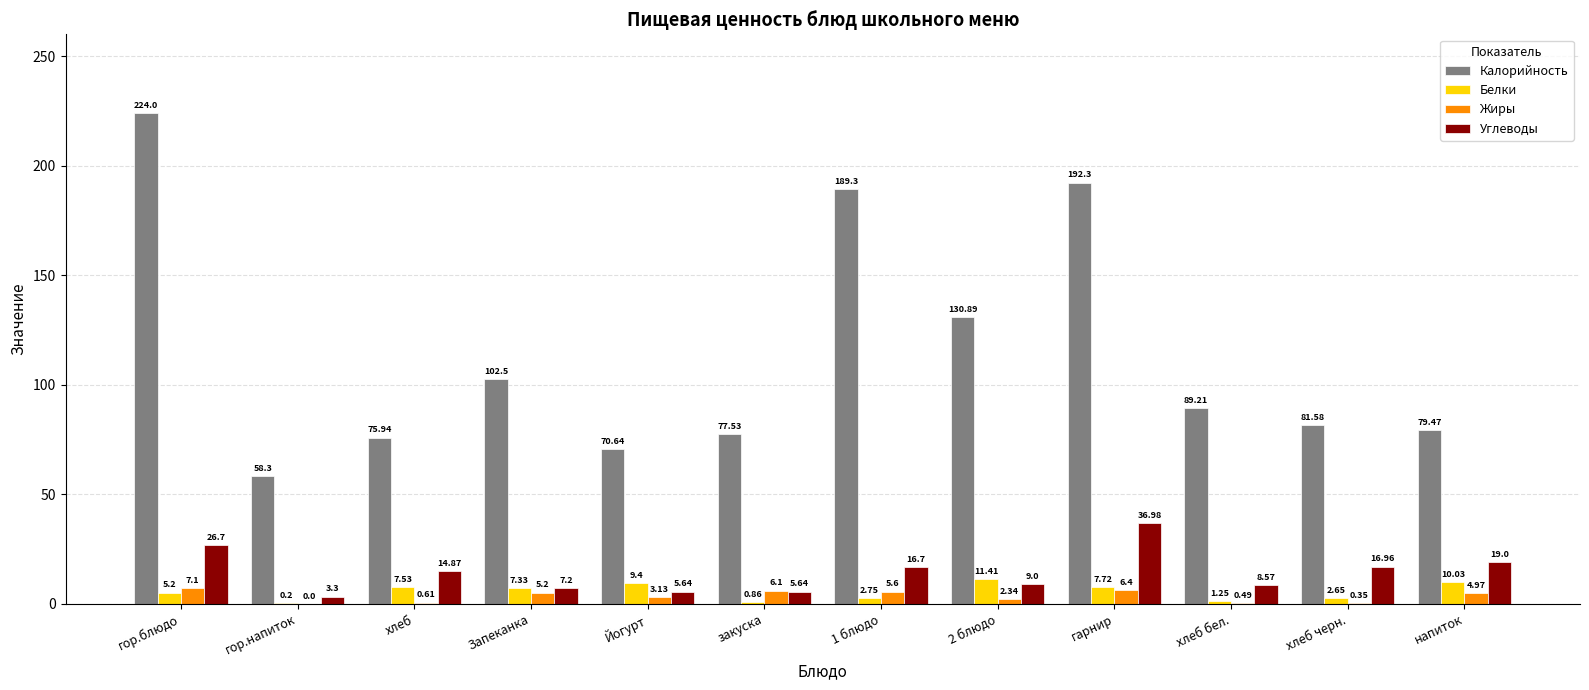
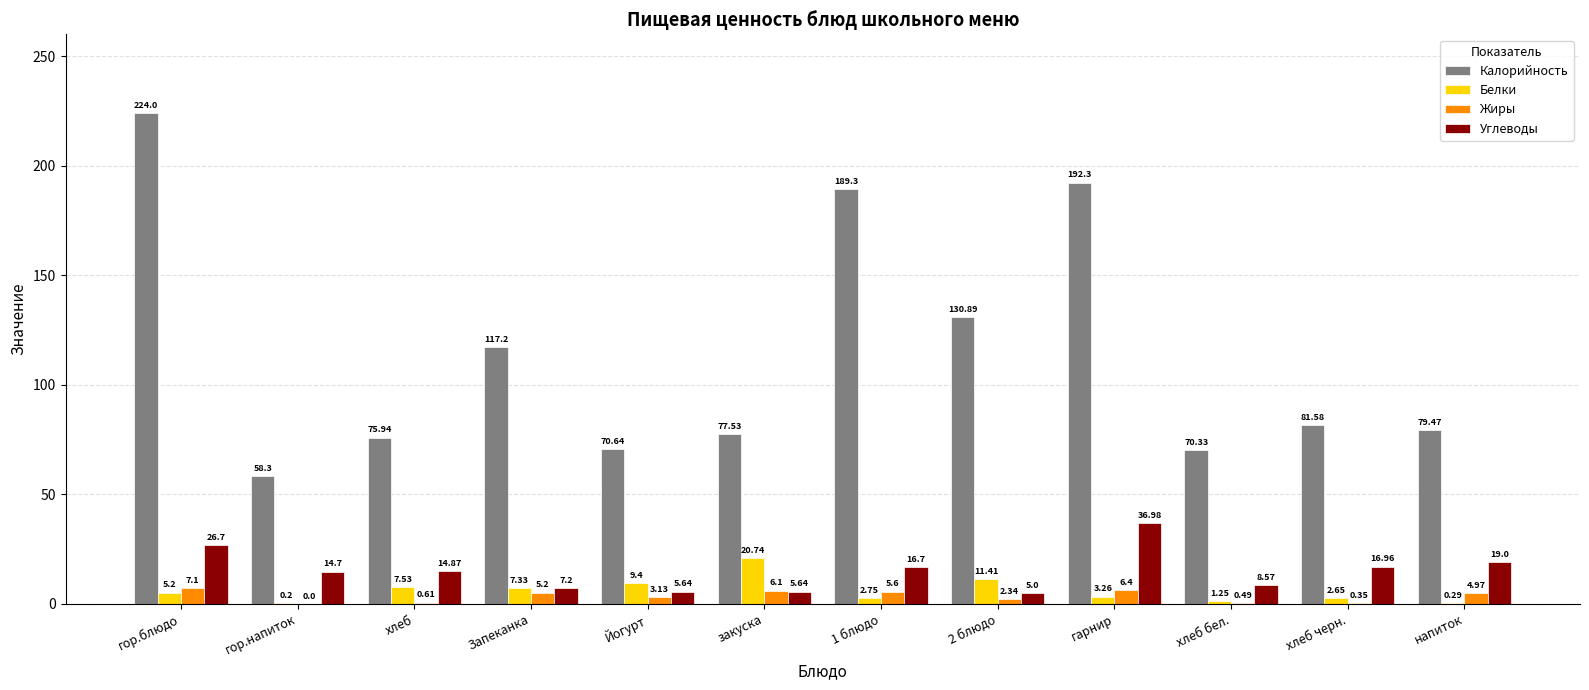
  {
    "Калорийность": {
      "гор.блюдо": 224.0,
      "гор.напиток": 58.3,
      "хлеб": 75.94,
-     "Запеканка": 102.5,
+     "Запеканка": 117.2,
      "Йогурт": 70.64,
      "закуска": 77.53,
      "1 блюдо": 189.3,
      "2 блюдо": 130.89,
      "гарнир": 192.3,
-     "хлеб бел.": 89.21,
+     "хлеб бел.": 70.33,
      "хлеб черн.": 81.58,
      "напиток": 79.47
    },
    "Белки": {
      "гор.блюдо": 5.2,
      "гор.напиток": 0.2,
      "хлеб": 7.53,
      "Запеканка": 7.33,
      "Йогурт": 9.4,
-     "закуска": 0.86,
+     "закуска": 20.74,
      "1 блюдо": 2.75,
      "2 блюдо": 11.41,
-     "гарнир": 7.72,
+     "гарнир": 3.26,
      "хлеб бел.": 1.25,
      "хлеб черн.": 2.65,
-     "напиток": 10.03
+     "напиток": 0.29
    },
    "Жиры": {
      "гор.блюдо": 7.1,
      "гор.напиток": 0.0,
      "хлеб": 0.61,
      "Запеканка": 5.2,
      "Йогурт": 3.13,
      "закуска": 6.1,
      "1 блюдо": 5.6,
      "2 блюдо": 2.34,
      "гарнир": 6.4,
      "хлеб бел.": 0.49,
      "хлеб черн.": 0.35,
      "напиток": 4.97
    },
    "Углеводы": {
      "гор.блюдо": 26.7,
-     "гор.напиток": 3.3,
+     "гор.напиток": 14.7,
      "хлеб": 14.87,
      "Запеканка": 7.2,
      "Йогурт": 5.64,
      "закуска": 5.64,
      "1 блюдо": 16.7,
-     "2 блюдо": 9.0,
+     "2 блюдо": 5.0,
      "гарнир": 36.98,
      "хлеб бел.": 8.57,
      "хлеб черн.": 16.96,
      "напиток": 19.0
    }
  }
